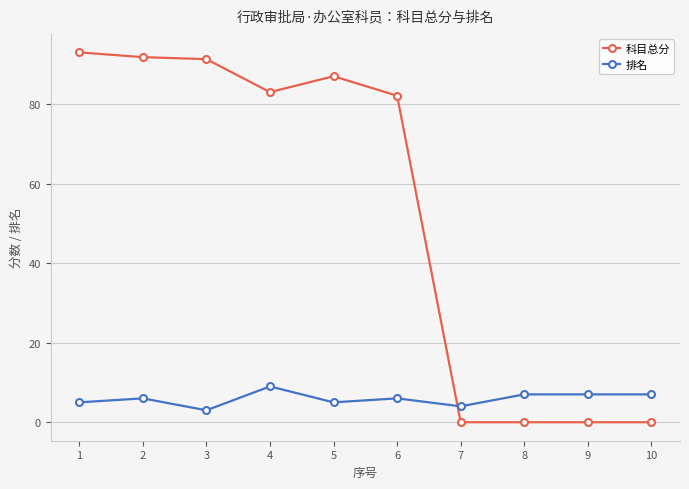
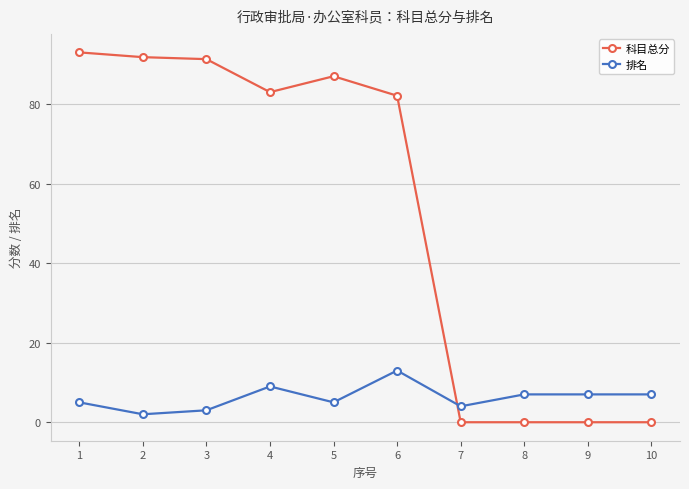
  {
    "科目总分": {
      "1": 93,
      "2": 92,
      "3": 91,
      "4": 83,
      "5": 87,
      "6": 82,
      "7": 0,
      "8": 0,
      "9": 0,
      "10": 0
    },
    "排名": {
      "1": 5,
-     "2": 6,
+     "2": 2,
      "3": 3,
      "4": 9,
      "5": 5,
-     "6": 6,
+     "6": 13,
      "7": 4,
      "8": 7,
      "9": 7,
      "10": 7
    }
  }
